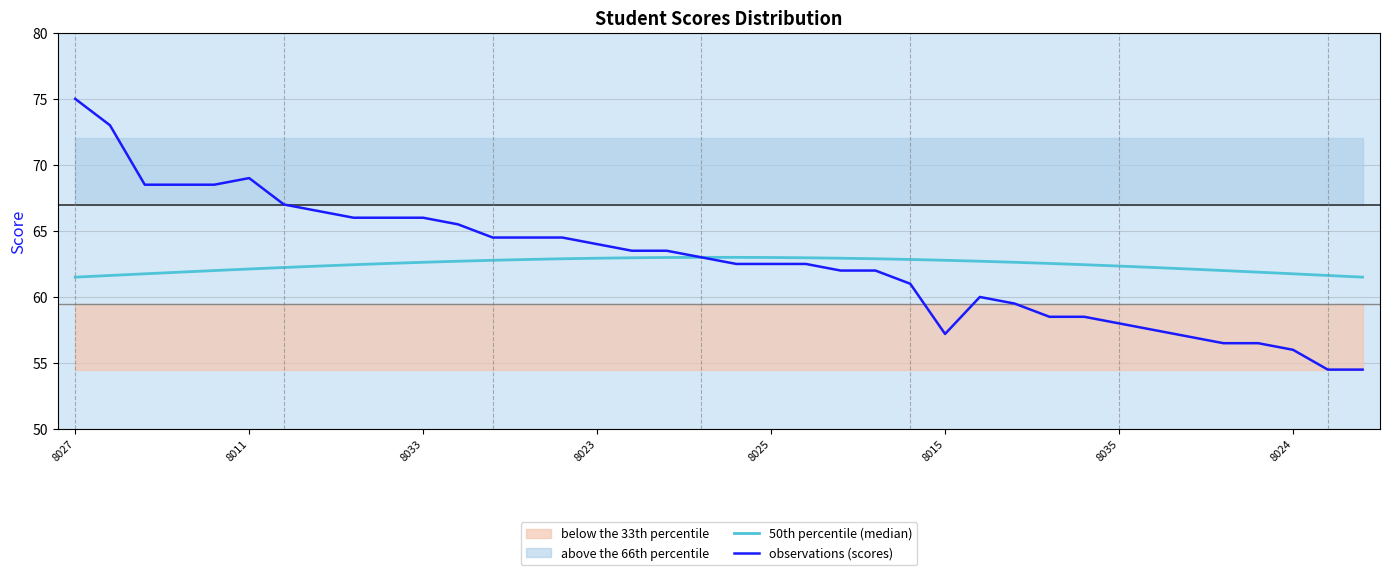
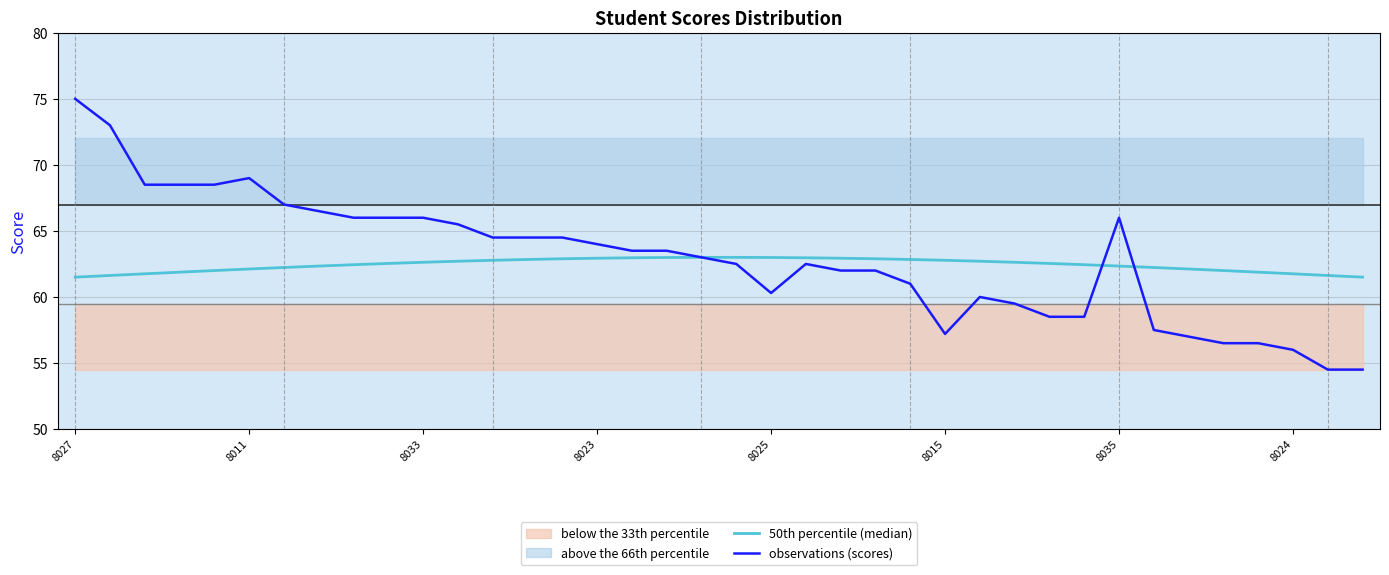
  {
    "50th percentile (median)": {
      "8027": 61.5,
      "8011": 62.1,
      "8033": 62.6,
      "8023": 62.9,
      "8025": 63.0,
      "8015": 62.8,
      "8035": 62.3,
      "8024": 61.8
    },
    "below the 33th percentile": {
      "8027": 59.5,
      "8011": 59.5,
      "8033": 59.5,
      "8023": 59.5,
      "8025": 59.5,
      "8015": 59.5,
      "8035": 59.5,
      "8024": 59.5
    },
    "above the 66th percentile": {
      "8027": 72.0,
      "8011": 72.0,
      "8033": 72.0,
      "8023": 72.0,
      "8025": 72.0,
      "8015": 72.0,
      "8035": 72.0,
      "8024": 72.0
    },
    "observations (scores)": {
      "8027": 75.0,
      "8011": 69.0,
      "8033": 66.0,
      "8023": 64.0,
-     "8025": 62.5,
+     "8025": 60.3,
      "8015": 57.2,
-     "8035": 58,
+     "8035": 66,
      "8024": 56.0
    }
  }
